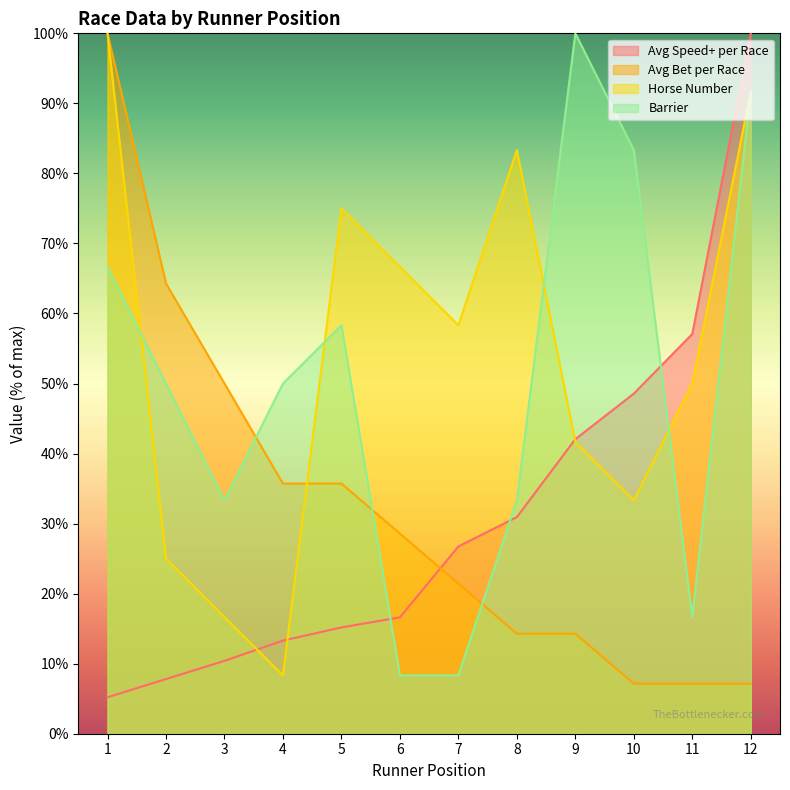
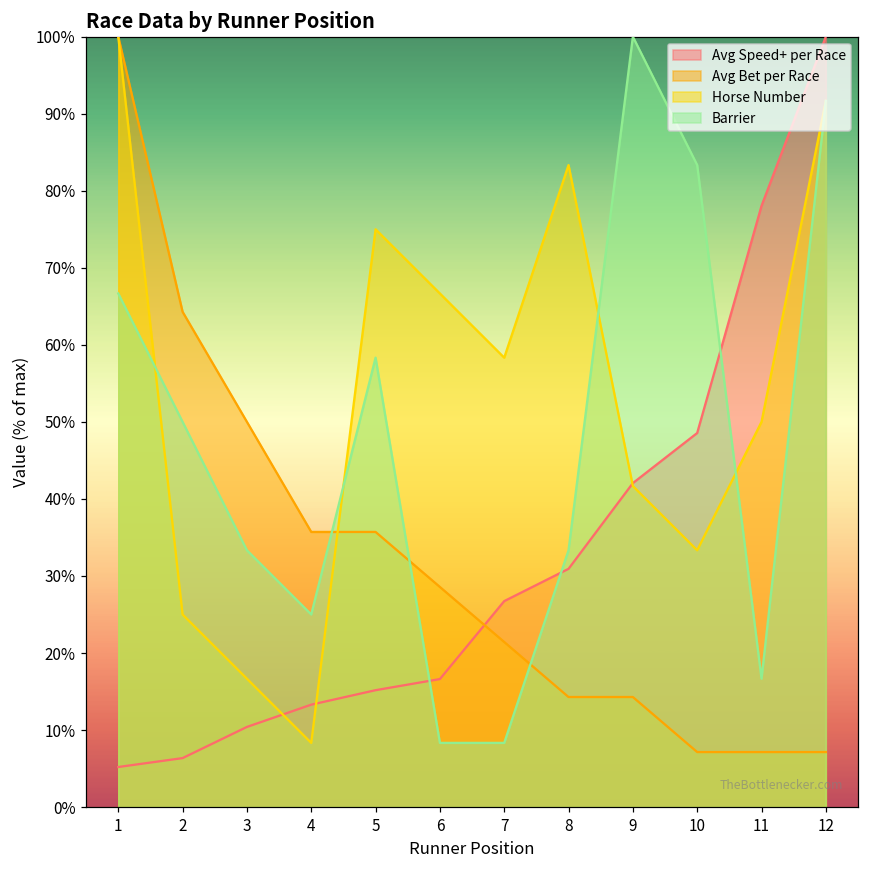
  {
    "Avg Speed+ per Race": {
      "1": "5%",
-     "2": "8%",
+     "2": "6%",
      "3": "10%",
      "4": "13%",
      "5": "15%",
      "6": "17%",
      "7": "27%",
      "8": "31%",
      "9": "42%",
      "10": "49%",
-     "11": "57%",
+     "11": "78%",
      "12": "100%"
    },
    "Barrier": {
      "1": "67%",
      "2": "50%",
      "3": "33%",
-     "4": "50%",
+     "4": "25%",
      "5": "58%",
      "6": "8%",
      "7": "8%",
      "8": "33%",
      "9": "100%",
      "10": "83%",
      "11": "17%"
    }
  }
